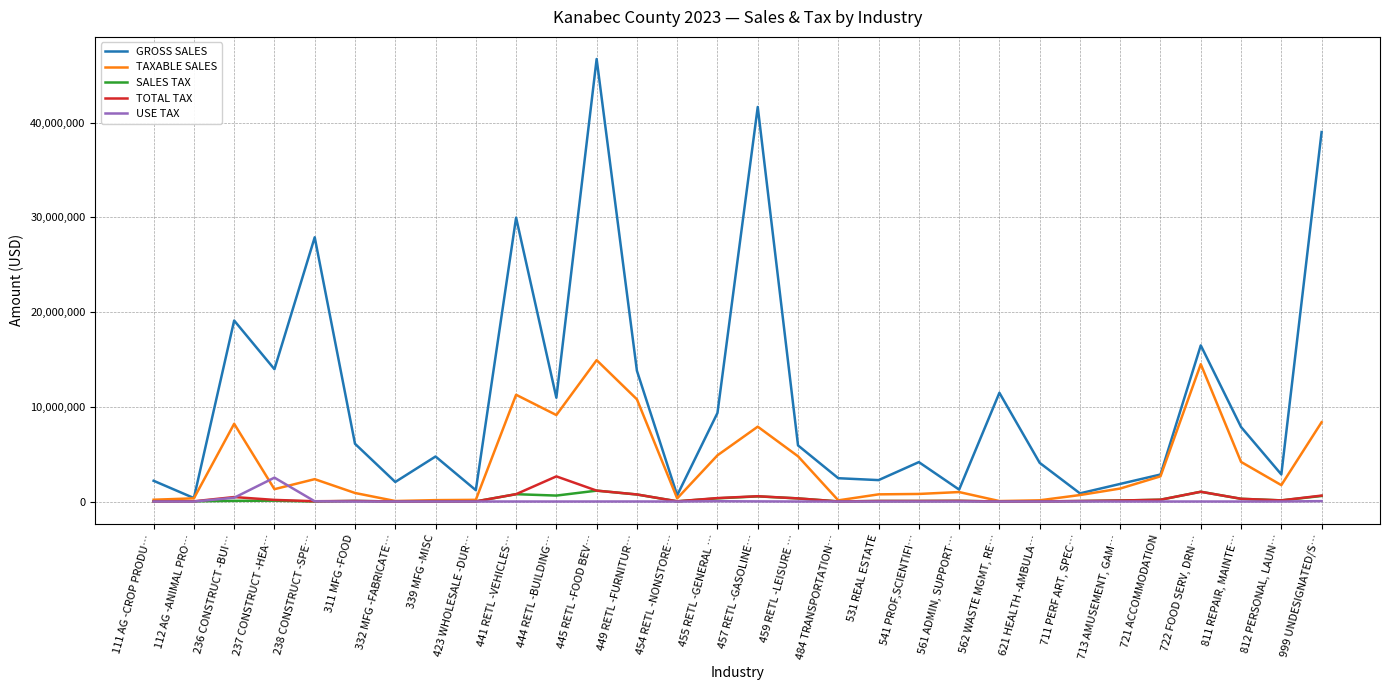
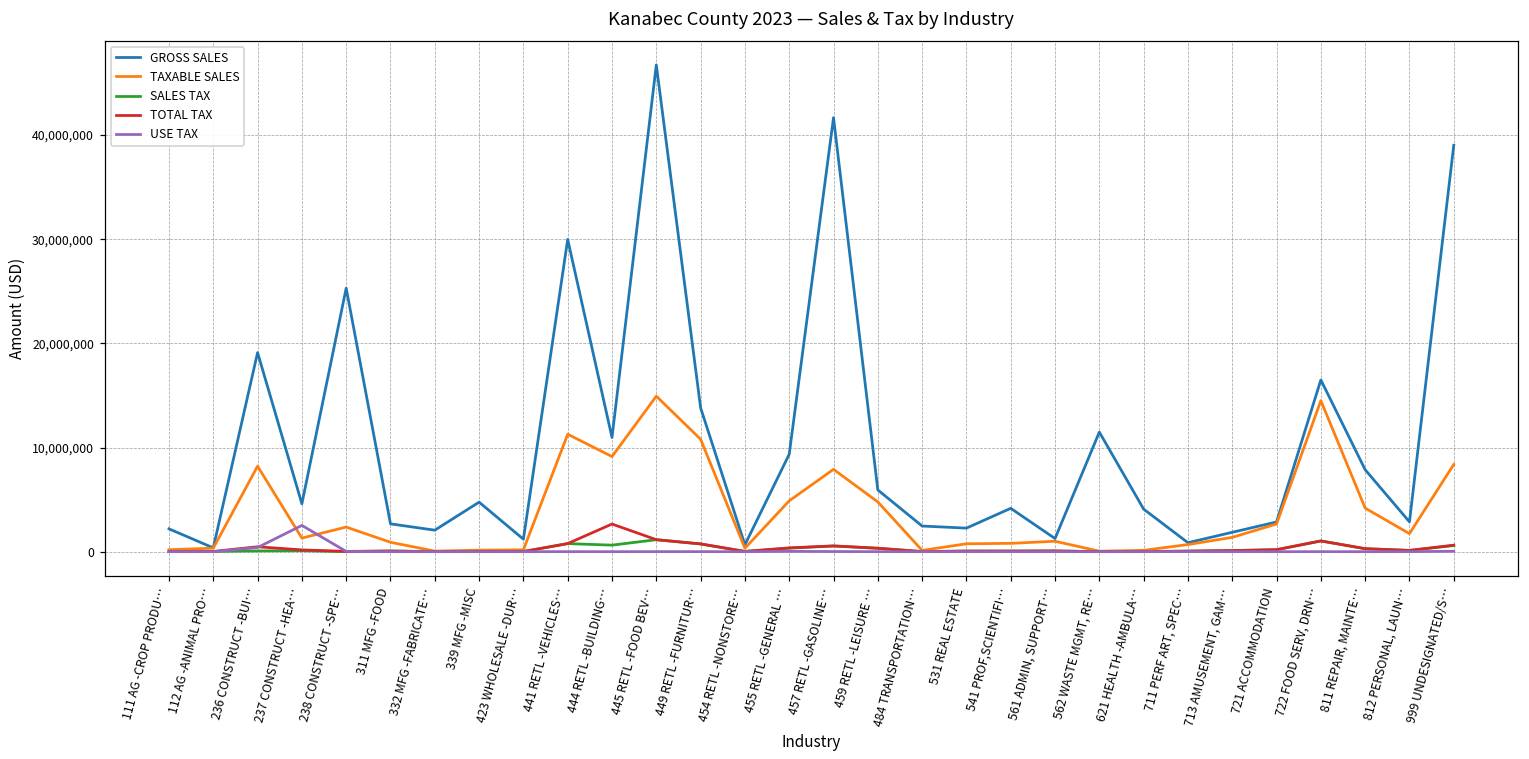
  {
    "GROSS SALES": {
      "111 AG -CROP PRODU…": "2,000,000",
      "236 CONSTRUCT -BUI…": "19,000,000",
-     "237 CONSTRUCT -HEA…": "14,000,000",
-     "238 CONSTRUCT -SPE…": "28,000,000",
-     "311 MFG -FOOD": "6,000,000",
+     "237 CONSTRUCT -HEA…": "5,000,000",
+     "238 CONSTRUCT -SPE…": "25,000,000",
+     "311 MFG -FOOD": "3,000,000",
      "332 MFG -FABRICATE…": "2,000,000",
      "339 MFG -MISC": "5,000,000",
      "423 WHOLESALE -DUR…": "1,000,000",
      "441 RETL -VEHICLES…": "30,000,000",
      "444 RETL -BUILDING…": "11,000,000",
      "445 RETL -FOOD BEV…": "47,000,000",
      "449 RETL -FURNITUR…": "14,000,000",
      "454 RETL -NONSTORE…": "1,000,000",
      "455 RETL -GENERAL …": "9,000,000",
      "457 RETL -GASOLINE…": "42,000,000",
      "459 RETL -LEISURE …": "6,000,000",
      "484 TRANSPORTATION…": "2,000,000",
      "531 REAL ESTATE": "2,000,000",
      "541 PROF,SCIENTIFI…": "4,000,000",
      "562 WASTE MGMT, RE…": "11,000,000",
      "621 HEALTH -AMBULA…": "4,000,000",
      "713 AMUSEMENT, GAM…": "2,000,000",
      "722 FOOD SERV, DRN…": "16,000,000",
      "811 REPAIR, MAINTE…": "8,000,000",
      "812 PERSONAL, LAUN…": "3,000,000",
      "999 UNDESIGNATED/S…": "39,000,000"
    },
    "TAXABLE SALES": {
      "236 CONSTRUCT -BUI…": "8,000,000",
      "237 CONSTRUCT -HEA…": "1,000,000",
      "238 CONSTRUCT -SPE…": "2,000,000",
      "311 MFG -FOOD": "1,000,000",
      "441 RETL -VEHICLES…": "11,000,000",
      "444 RETL -BUILDING…": "9,000,000",
      "445 RETL -FOOD BEV…": "15,000,000",
      "449 RETL -FURNITUR…": "11,000,000",
      "454 RETL -NONSTORE…": "0",
      "455 RETL -GENERAL …": "5,000,000",
      "457 RETL -GASOLINE…": "8,000,000",
      "459 RETL -LEISURE …": "5,000,000",
      "531 REAL ESTATE": "1,000,000",
      "541 PROF,SCIENTIFI…": "1,000,000",
      "713 AMUSEMENT, GAM…": "1,000,000",
      "722 FOOD SERV, DRN…": "15,000,000",
      "811 REPAIR, MAINTE…": "4,000,000",
      "812 PERSONAL, LAUN…": "2,000,000",
      "999 UNDESIGNATED/S…": "8,000,000"
    },
    "SALES TAX": {
      "236 CONSTRUCT -BUI…": "0",
      "444 RETL -BUILDING…": "1,000,000"
    },
    "TOTAL TAX": {
      "444 RETL -BUILDING…": "3,000,000"
    },
    "USE TAX": {
      "237 CONSTRUCT -HEA…": "3,000,000",
      "441 RETL -VEHICLES…": "0",
      "444 RETL -BUILDING…": "0",
      "445 RETL -FOOD BEV…": "0",
      "449 RETL -FURNITUR…": "0",
      "455 RETL -GENERAL …": "0",
      "457 RETL -GASOLINE…": "0",
      "459 RETL -LEISURE …": "0",
      "722 FOOD SERV, DRN…": "0",
      "811 REPAIR, MAINTE…": "0",
      "999 UNDESIGNATED/S…": "0"
    }
  }
